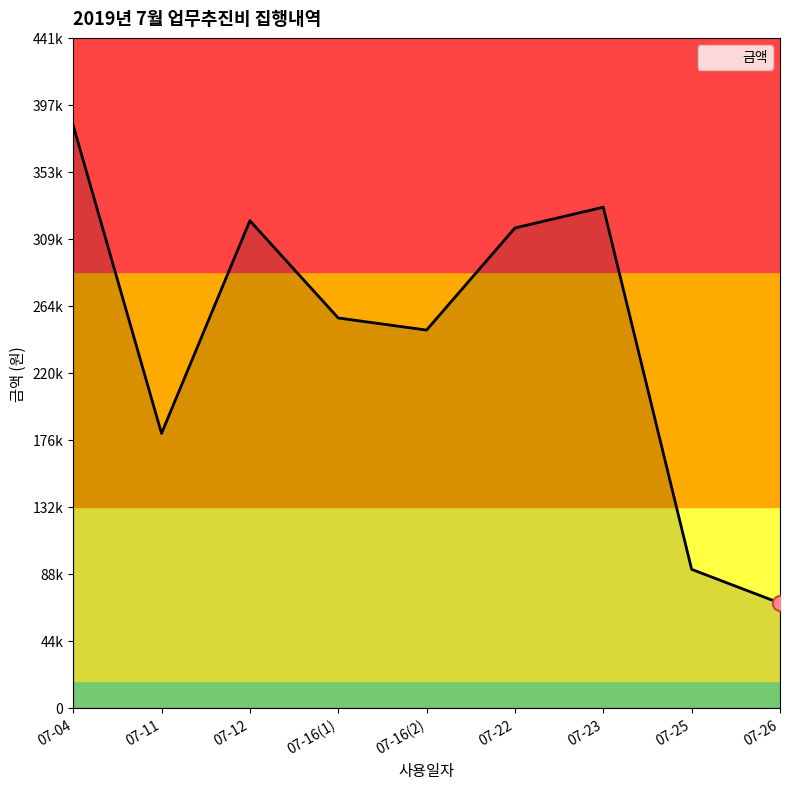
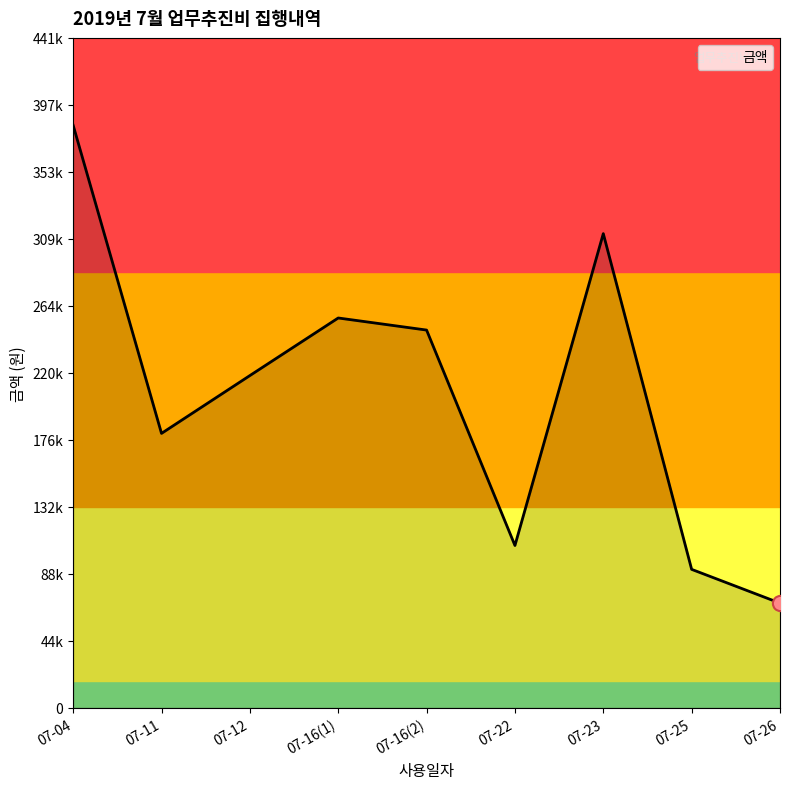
  {
    "금액": {
      "07-04": 384000,
      "07-11": 181000,
-     "07-12": 321000,
+     "07-12": 219000,
      "07-16(1)": 257000,
      "07-16(2)": 249000,
-     "07-22": 316000,
-     "07-23": 330000,
+     "07-22": 107000,
+     "07-23": 313000,
      "07-25": 91000
    }
  }
